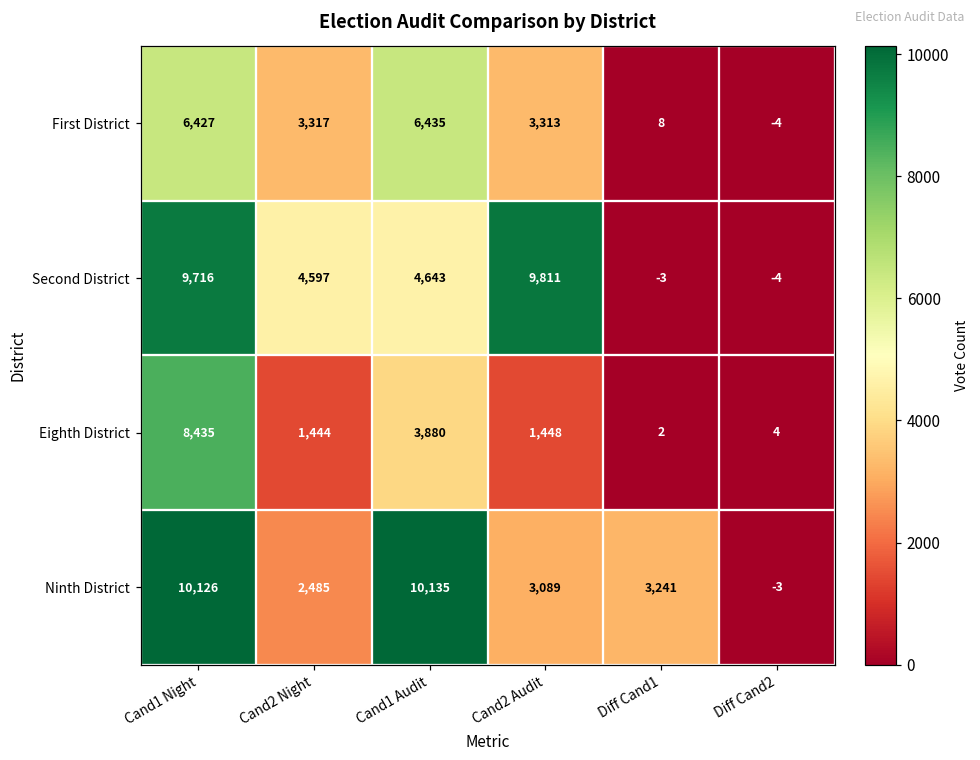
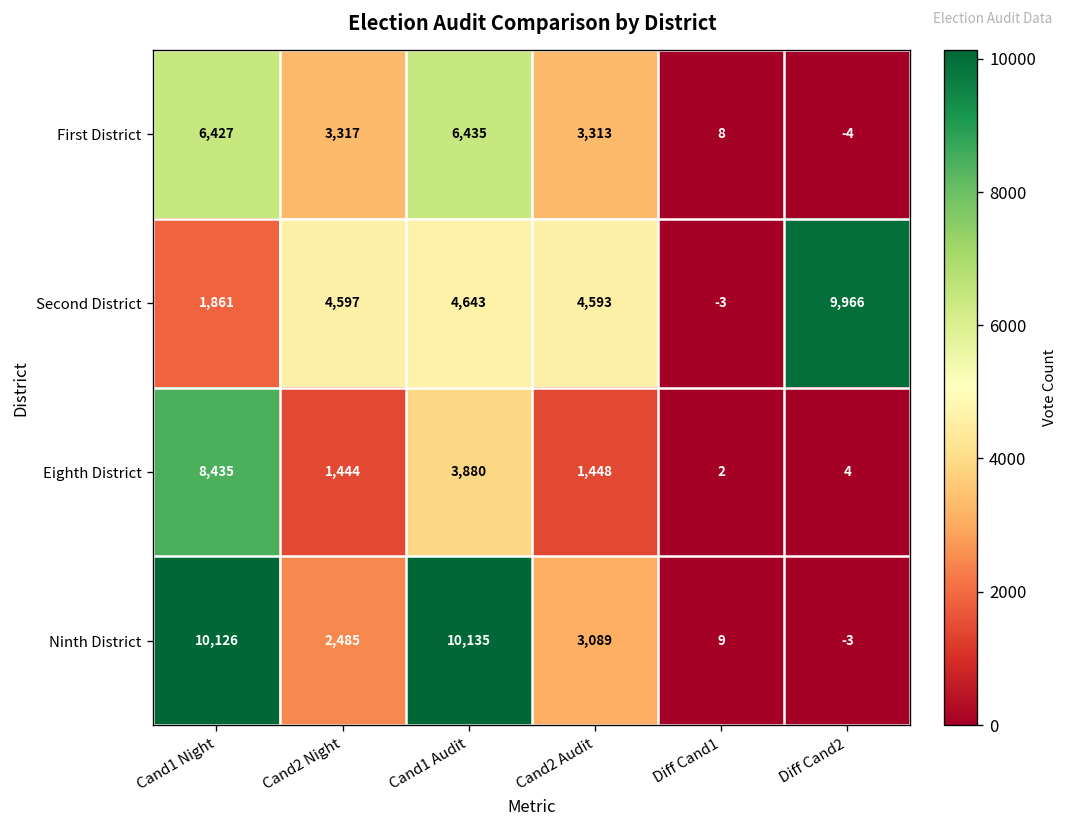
  {
    "First District": {
      "Cand1 Night": "6,427",
      "Cand2 Night": "3,317",
      "Cand1 Audit": "6,435",
      "Cand2 Audit": "3,313",
      "Diff Cand1": "8",
      "Diff Cand2": "-4"
    },
    "Second District": {
-     "Cand1 Night": "9,716",
+     "Cand1 Night": "1,861",
      "Cand2 Night": "4,597",
      "Cand1 Audit": "4,643",
-     "Cand2 Audit": "9,811",
+     "Cand2 Audit": "4,593",
      "Diff Cand1": "-3",
-     "Diff Cand2": "-4"
+     "Diff Cand2": "9,966"
    },
    "Eighth District": {
      "Cand1 Night": "8,435",
      "Cand2 Night": "1,444",
      "Cand1 Audit": "3,880",
      "Cand2 Audit": "1,448",
      "Diff Cand1": "2",
      "Diff Cand2": "4"
    },
    "Ninth District": {
      "Cand1 Night": "10,126",
      "Cand2 Night": "2,485",
      "Cand1 Audit": "10,135",
      "Cand2 Audit": "3,089",
-     "Diff Cand1": "3,241",
+     "Diff Cand1": "9",
      "Diff Cand2": "-3"
    }
  }
